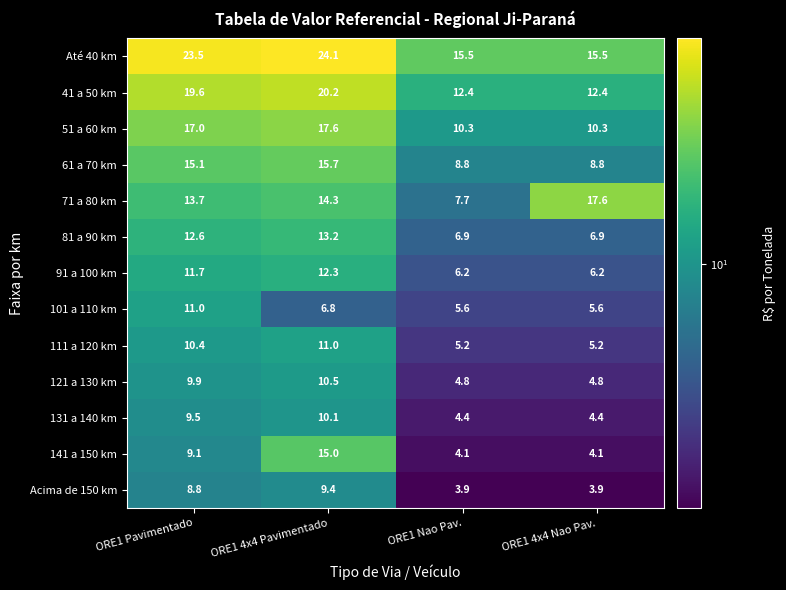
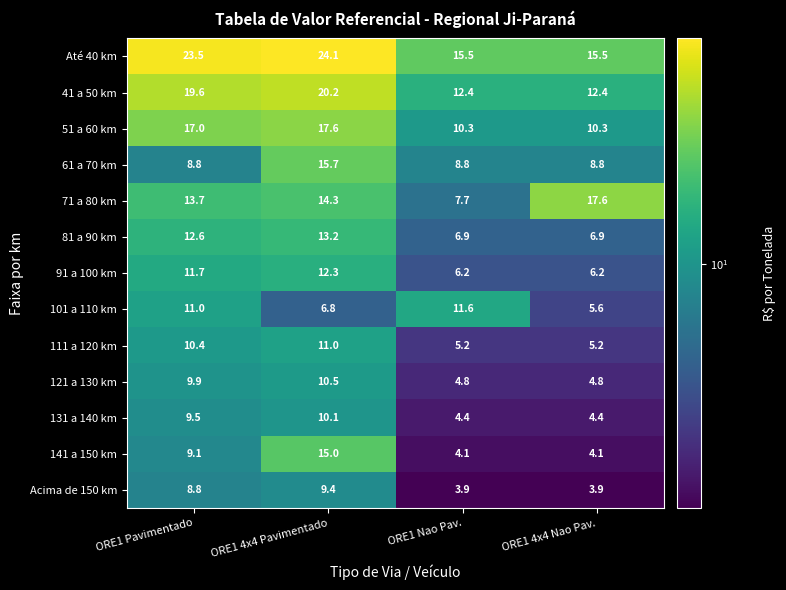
  {
    "Até 40 km": {
      "ORE1 Pavimentado": 23.5,
      "ORE1 4x4 Pavimentado": 24.1,
      "ORE1 Nao Pav.": 15.5,
      "ORE1 4x4 Nao Pav.": 15.5
    },
    "41 a 50 km": {
      "ORE1 Pavimentado": 19.6,
      "ORE1 4x4 Pavimentado": 20.2,
      "ORE1 Nao Pav.": 12.4,
      "ORE1 4x4 Nao Pav.": 12.4
    },
    "51 a 60 km": {
      "ORE1 Pavimentado": 17.0,
      "ORE1 4x4 Pavimentado": 17.6,
      "ORE1 Nao Pav.": 10.3,
      "ORE1 4x4 Nao Pav.": 10.3
    },
    "61 a 70 km": {
-     "ORE1 Pavimentado": 15.1,
+     "ORE1 Pavimentado": 8.8,
      "ORE1 4x4 Pavimentado": 15.7,
      "ORE1 Nao Pav.": 8.8,
      "ORE1 4x4 Nao Pav.": 8.8
    },
    "71 a 80 km": {
      "ORE1 Pavimentado": 13.7,
      "ORE1 4x4 Pavimentado": 14.3,
      "ORE1 Nao Pav.": 7.7,
      "ORE1 4x4 Nao Pav.": 17.6
    },
    "81 a 90 km": {
      "ORE1 Pavimentado": 12.6,
      "ORE1 4x4 Pavimentado": 13.2,
      "ORE1 Nao Pav.": 6.9,
      "ORE1 4x4 Nao Pav.": 6.9
    },
    "91 a 100 km": {
      "ORE1 Pavimentado": 11.7,
      "ORE1 4x4 Pavimentado": 12.3,
      "ORE1 Nao Pav.": 6.2,
      "ORE1 4x4 Nao Pav.": 6.2
    },
    "101 a 110 km": {
      "ORE1 Pavimentado": 11.0,
      "ORE1 4x4 Pavimentado": 6.8,
-     "ORE1 Nao Pav.": 5.6,
+     "ORE1 Nao Pav.": 11.6,
      "ORE1 4x4 Nao Pav.": 5.6
    },
    "111 a 120 km": {
      "ORE1 Pavimentado": 10.4,
      "ORE1 4x4 Pavimentado": 11.0,
      "ORE1 Nao Pav.": 5.2,
      "ORE1 4x4 Nao Pav.": 5.2
    },
    "121 a 130 km": {
      "ORE1 Pavimentado": 9.9,
      "ORE1 4x4 Pavimentado": 10.5,
      "ORE1 Nao Pav.": 4.8,
      "ORE1 4x4 Nao Pav.": 4.8
    },
    "131 a 140 km": {
      "ORE1 Pavimentado": 9.5,
      "ORE1 4x4 Pavimentado": 10.1,
      "ORE1 Nao Pav.": 4.4,
      "ORE1 4x4 Nao Pav.": 4.4
    },
    "141 a 150 km": {
      "ORE1 Pavimentado": 9.1,
      "ORE1 4x4 Pavimentado": 15.0,
      "ORE1 Nao Pav.": 4.1,
      "ORE1 4x4 Nao Pav.": 4.1
    },
    "Acima de 150 km": {
      "ORE1 Pavimentado": 8.8,
      "ORE1 4x4 Pavimentado": 9.4,
      "ORE1 Nao Pav.": 3.9,
      "ORE1 4x4 Nao Pav.": 3.9
    }
  }
